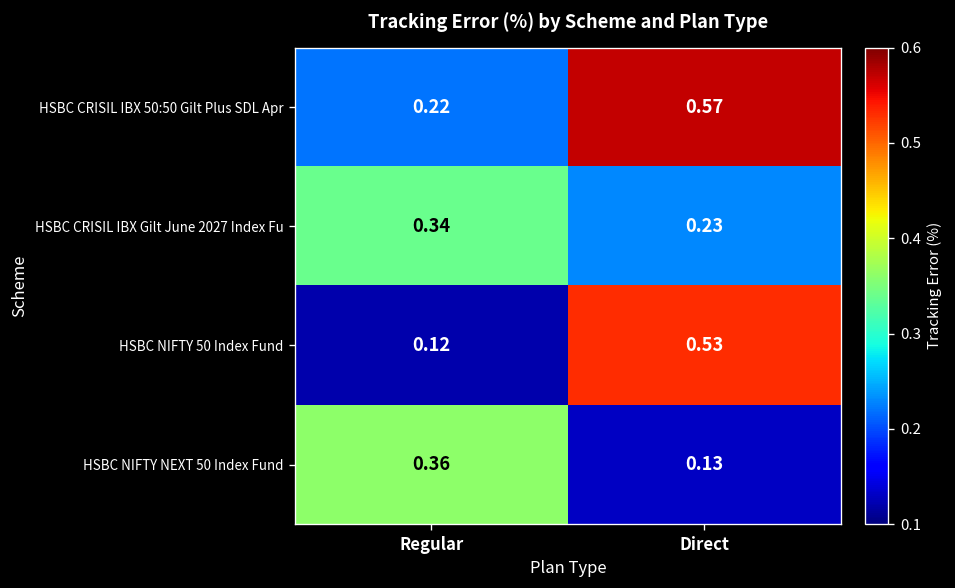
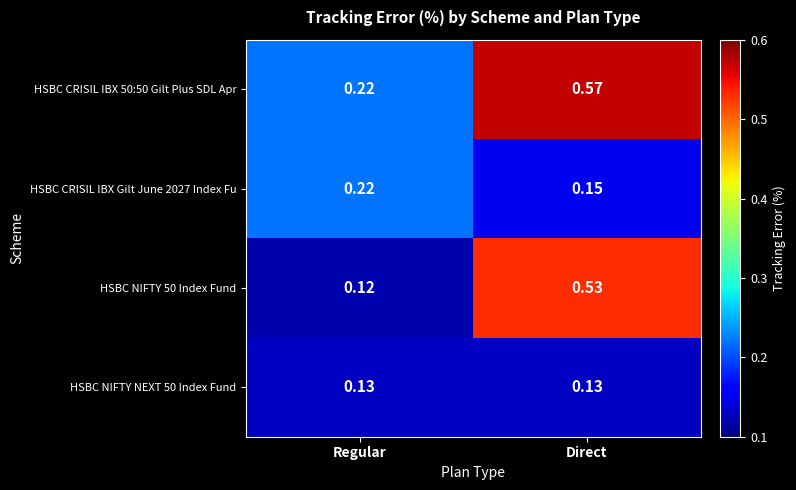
  {
    "HSBC CRISIL IBX 50:50 Gilt Plus SDL Apr": {
      "Regular": 0.22,
      "Direct": 0.57
    },
    "HSBC CRISIL IBX Gilt June 2027 Index Fu": {
-     "Regular": 0.34,
-     "Direct": 0.23
+     "Regular": 0.22,
+     "Direct": 0.15
    },
    "HSBC NIFTY 50 Index Fund": {
      "Regular": 0.12,
      "Direct": 0.53
    },
    "HSBC NIFTY NEXT 50 Index Fund": {
-     "Regular": 0.36,
+     "Regular": 0.13,
      "Direct": 0.13
    }
  }
